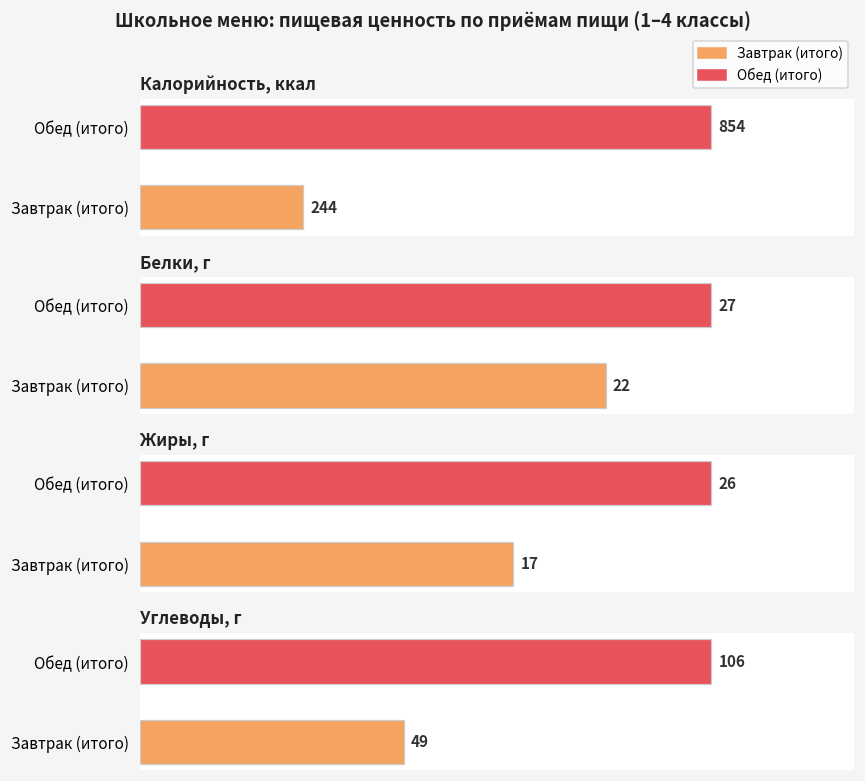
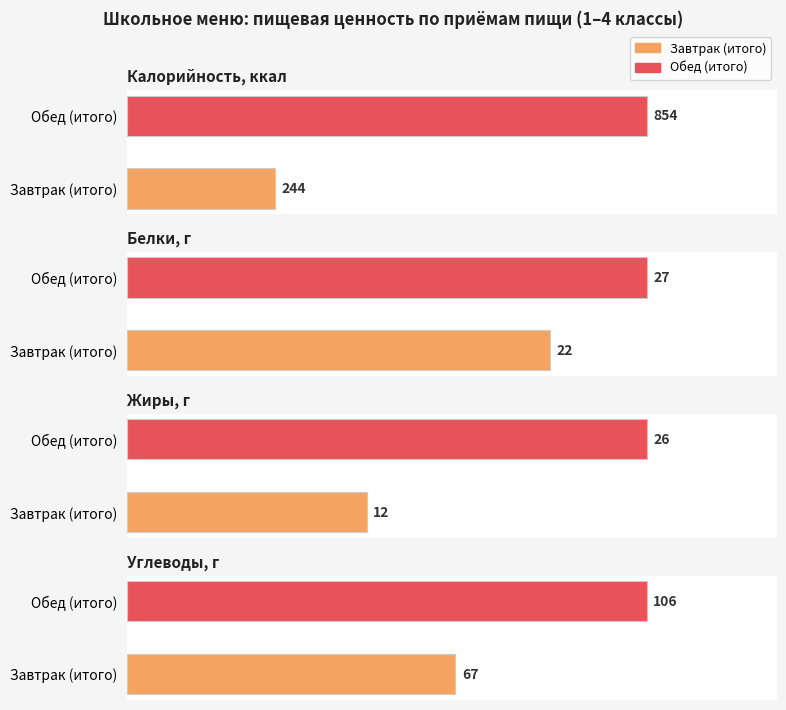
  {
    "Калорийность, ккал": {
      "Обед (итого)": 854,
      "Завтрак (итого)": 244
    },
    "Белки, г": {
      "Обед (итого)": 27,
      "Завтрак (итого)": 22
    },
    "Жиры, г": {
      "Обед (итого)": 26,
-     "Завтрак (итого)": 17
+     "Завтрак (итого)": 12
    },
    "Углеводы, г": {
      "Обед (итого)": 106,
-     "Завтрак (итого)": 49
+     "Завтрак (итого)": 67
    }
  }
